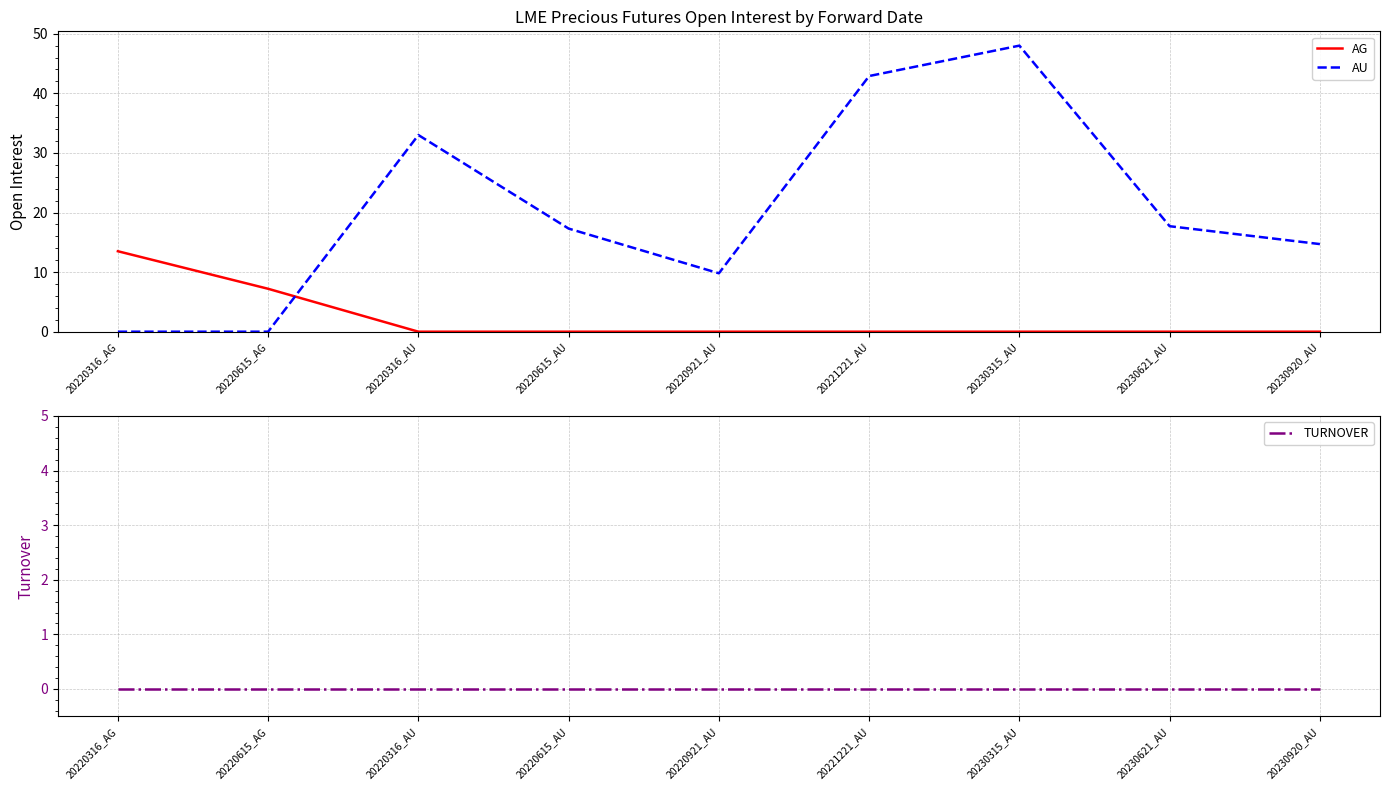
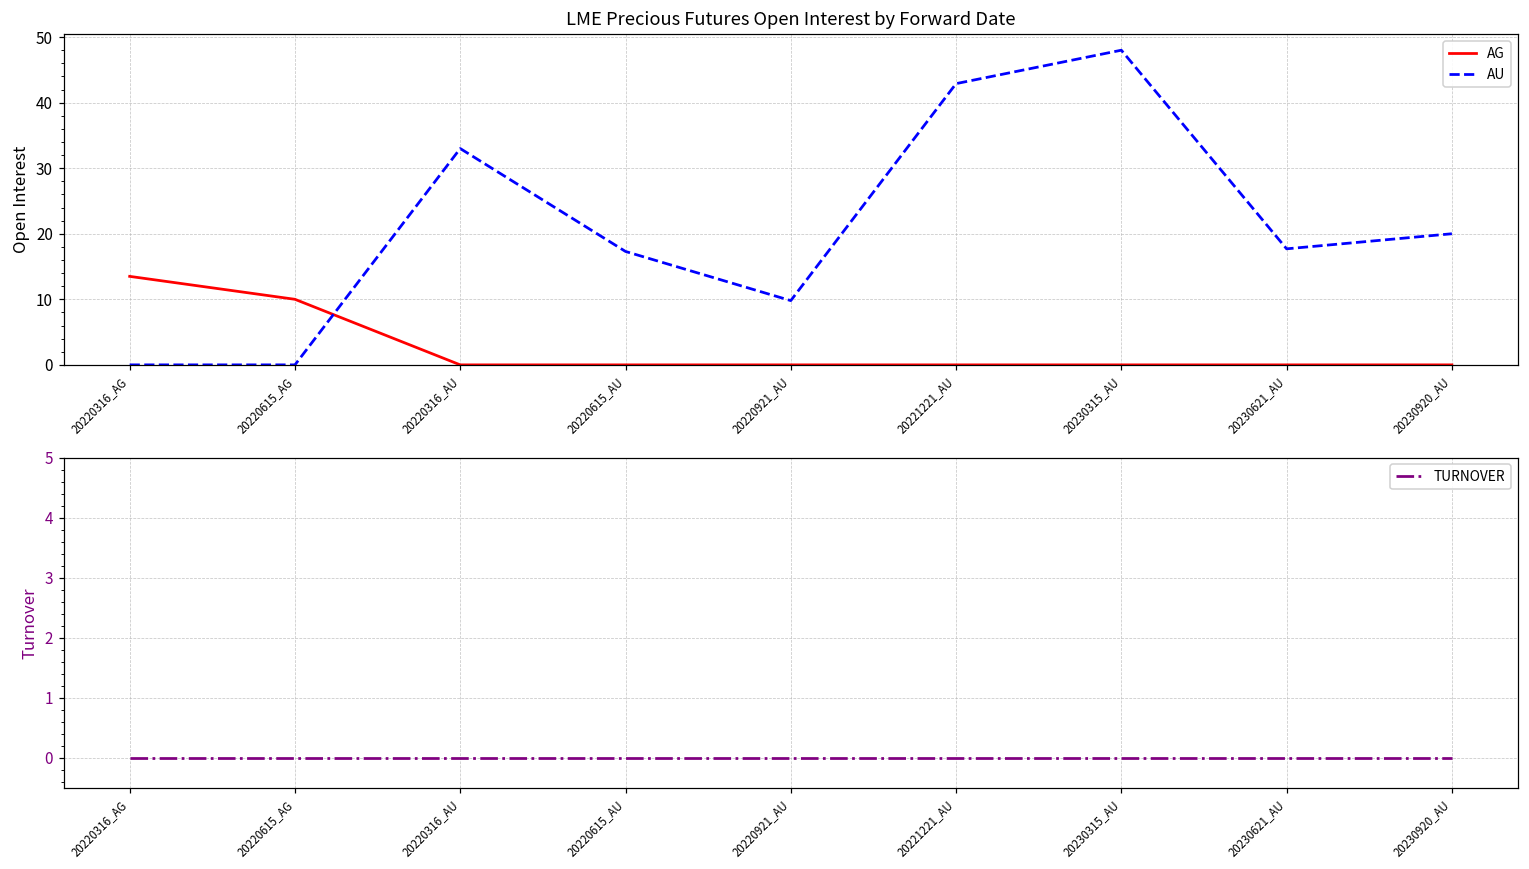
  {
    "LME Precious Futures Open Interest by Forward Date": {
      "AG": {
        "20220316_AG": 14,
-       "20220615_AG": 7,
+       "20220615_AG": 10,
        "20220316_AU": 0,
        "20220615_AU": 0,
        "20220921_AU": 0,
        "20221221_AU": 0,
        "20230315_AU": 0,
        "20230621_AU": 0,
        "20230920_AU": 0
      },
      "AU": {
        "20220316_AG": 0,
        "20220615_AG": 0,
        "20220316_AU": 33,
        "20220615_AU": 17,
        "20220921_AU": 10,
        "20221221_AU": 43,
        "20230315_AU": 48,
        "20230621_AU": 18,
-       "20230920_AU": 15
+       "20230920_AU": 20
      }
    }
  }
